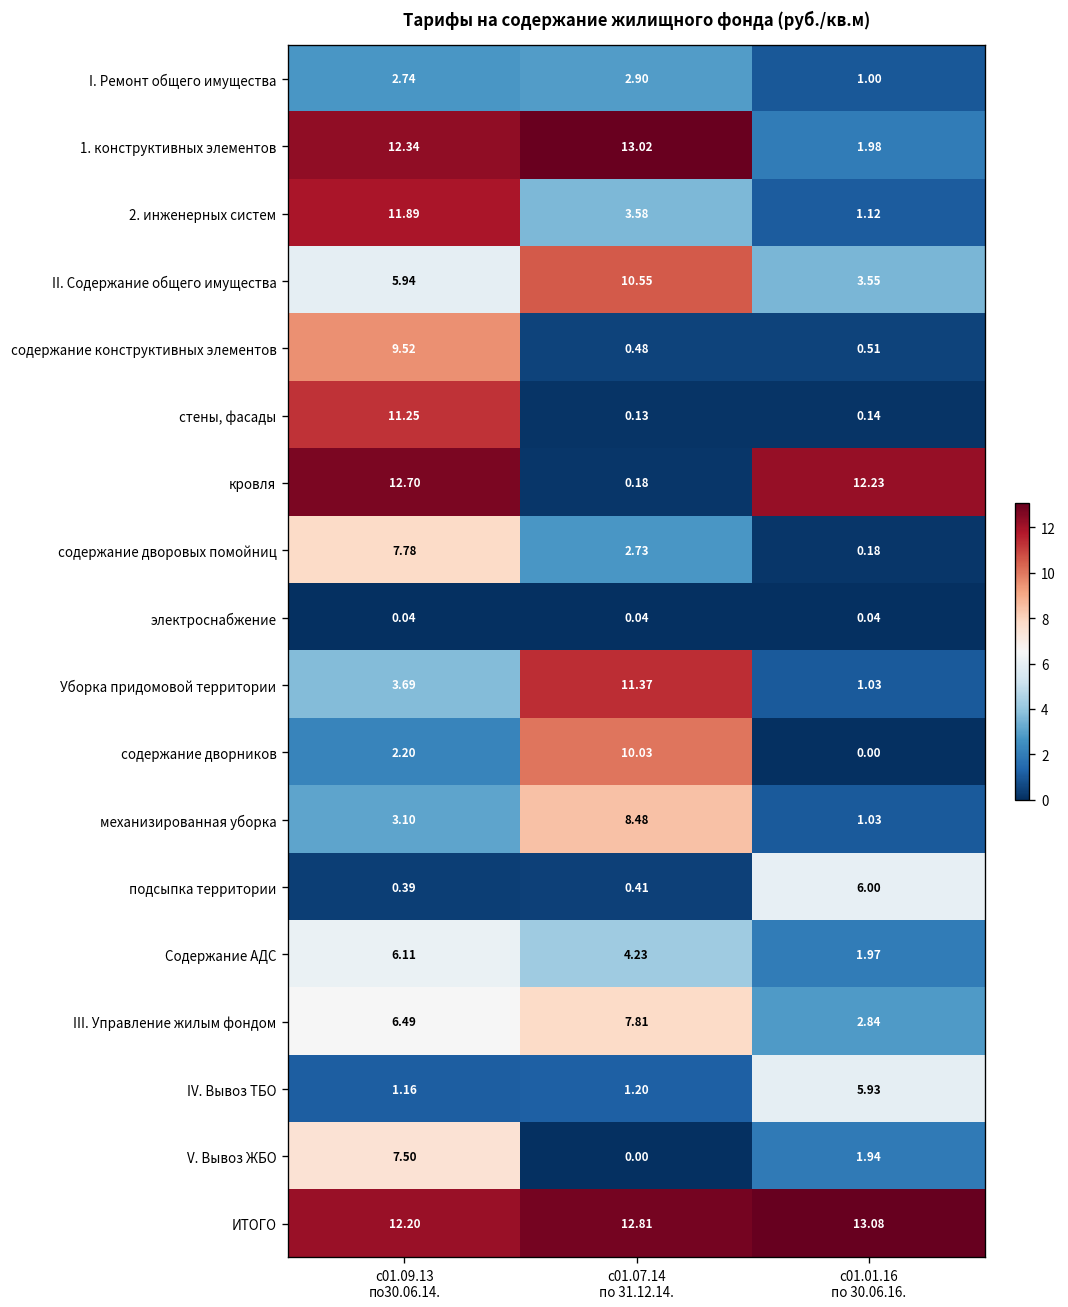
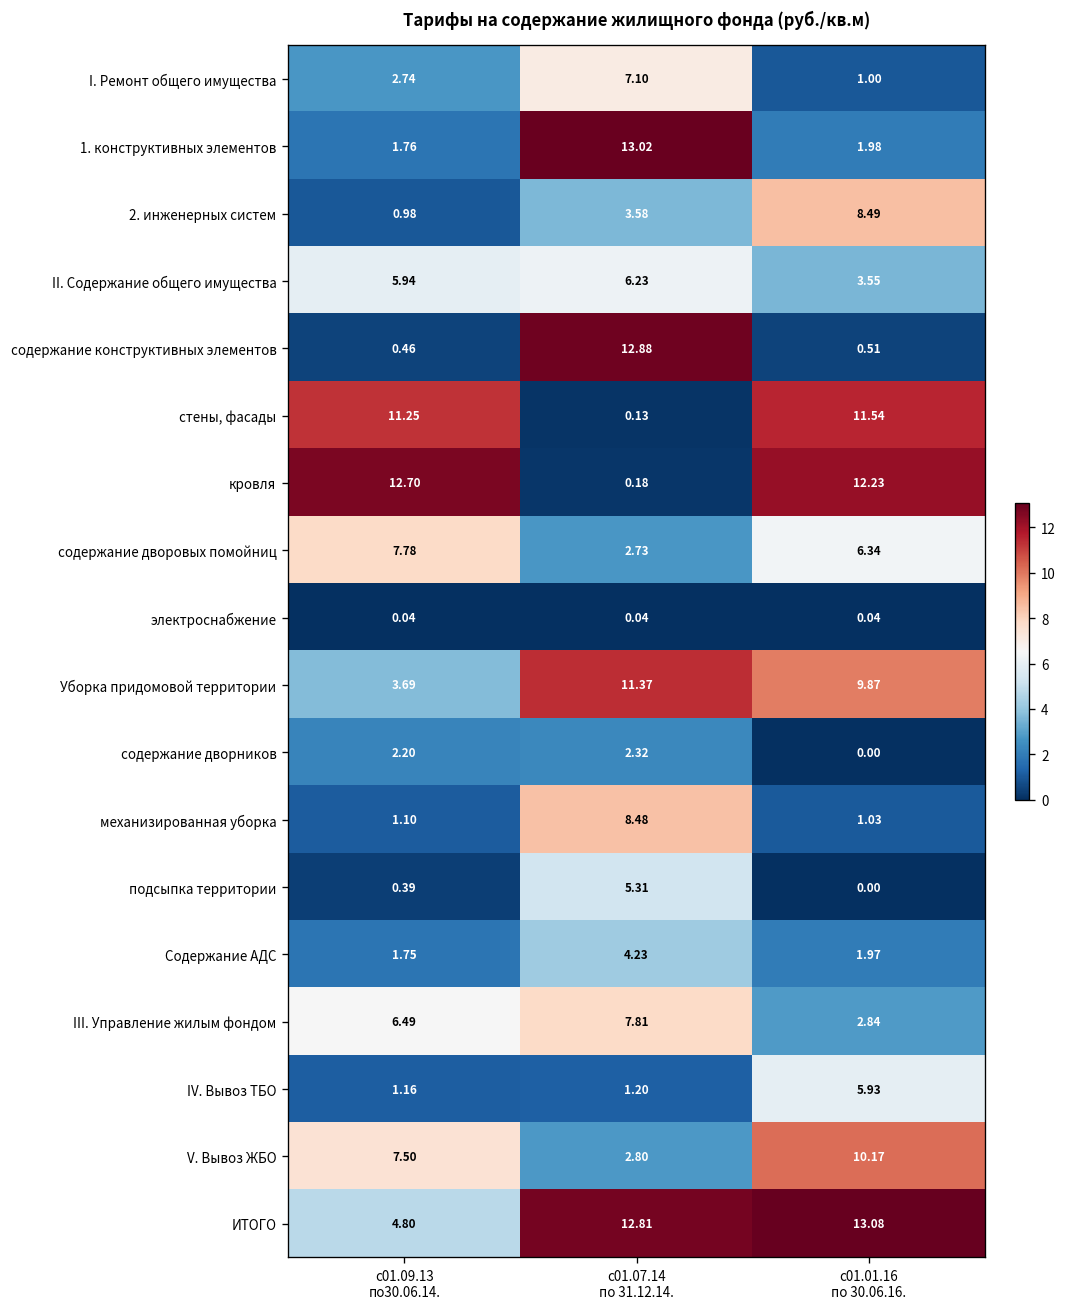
  {
    "I. Ремонт общего имущества": {
      "с01.09.13 по30.06.14.": 2.74,
-     "с01.07.14 по 31.12.14.": 2.90,
+     "с01.07.14 по 31.12.14.": 7.10,
      "с01.01.16 по 30.06.16.": 1.00
    },
    "1. конструктивных элементов": {
-     "с01.09.13 по30.06.14.": 12.34,
+     "с01.09.13 по30.06.14.": 1.76,
      "с01.07.14 по 31.12.14.": 13.02,
      "с01.01.16 по 30.06.16.": 1.98
    },
    "2. инженерных систем": {
-     "с01.09.13 по30.06.14.": 11.89,
+     "с01.09.13 по30.06.14.": 0.98,
      "с01.07.14 по 31.12.14.": 3.58,
-     "с01.01.16 по 30.06.16.": 1.12
+     "с01.01.16 по 30.06.16.": 8.49
    },
    "II. Содержание общего имущества": {
      "с01.09.13 по30.06.14.": 5.94,
-     "с01.07.14 по 31.12.14.": 10.55,
+     "с01.07.14 по 31.12.14.": 6.23,
      "с01.01.16 по 30.06.16.": 3.55
    },
    "содержание конструктивных элементов": {
-     "с01.09.13 по30.06.14.": 9.52,
-     "с01.07.14 по 31.12.14.": 0.48,
+     "с01.09.13 по30.06.14.": 0.46,
+     "с01.07.14 по 31.12.14.": 12.88,
      "с01.01.16 по 30.06.16.": 0.51
    },
    "стены, фасады": {
      "с01.09.13 по30.06.14.": 11.25,
      "с01.07.14 по 31.12.14.": 0.13,
-     "с01.01.16 по 30.06.16.": 0.14
+     "с01.01.16 по 30.06.16.": 11.54
    },
    "кровля": {
      "с01.09.13 по30.06.14.": 12.70,
      "с01.07.14 по 31.12.14.": 0.18,
      "с01.01.16 по 30.06.16.": 12.23
    },
    "содержание дворовых помойниц": {
      "с01.09.13 по30.06.14.": 7.78,
      "с01.07.14 по 31.12.14.": 2.73,
-     "с01.01.16 по 30.06.16.": 0.18
+     "с01.01.16 по 30.06.16.": 6.34
    },
    "электроснабжение": {
      "с01.09.13 по30.06.14.": 0.04,
      "с01.07.14 по 31.12.14.": 0.04,
      "с01.01.16 по 30.06.16.": 0.04
    },
    "Уборка придомовой территории": {
      "с01.09.13 по30.06.14.": 3.69,
      "с01.07.14 по 31.12.14.": 11.37,
-     "с01.01.16 по 30.06.16.": 1.03
+     "с01.01.16 по 30.06.16.": 9.87
    },
    "содержание дворников": {
      "с01.09.13 по30.06.14.": 2.20,
-     "с01.07.14 по 31.12.14.": 10.03,
+     "с01.07.14 по 31.12.14.": 2.32,
      "с01.01.16 по 30.06.16.": 0.00
    },
    "механизированная уборка": {
-     "с01.09.13 по30.06.14.": 3.10,
+     "с01.09.13 по30.06.14.": 1.10,
      "с01.07.14 по 31.12.14.": 8.48,
      "с01.01.16 по 30.06.16.": 1.03
    },
    "подсыпка территории": {
      "с01.09.13 по30.06.14.": 0.39,
-     "с01.07.14 по 31.12.14.": 0.41,
-     "с01.01.16 по 30.06.16.": 6.00
+     "с01.07.14 по 31.12.14.": 5.31,
+     "с01.01.16 по 30.06.16.": 0.00
    },
    "Содержание АДС": {
-     "с01.09.13 по30.06.14.": 6.11,
+     "с01.09.13 по30.06.14.": 1.75,
      "с01.07.14 по 31.12.14.": 4.23,
      "с01.01.16 по 30.06.16.": 1.97
    },
    "III. Управление жилым фондом": {
      "с01.09.13 по30.06.14.": 6.49,
      "с01.07.14 по 31.12.14.": 7.81,
      "с01.01.16 по 30.06.16.": 2.84
    },
    "IV. Вывоз ТБО": {
      "с01.09.13 по30.06.14.": 1.16,
      "с01.07.14 по 31.12.14.": 1.20,
      "с01.01.16 по 30.06.16.": 5.93
    },
    "V. Вывоз ЖБО": {
      "с01.09.13 по30.06.14.": 7.50,
-     "с01.07.14 по 31.12.14.": 0.00,
-     "с01.01.16 по 30.06.16.": 1.94
+     "с01.07.14 по 31.12.14.": 2.80,
+     "с01.01.16 по 30.06.16.": 10.17
    },
    "ИТОГО": {
-     "с01.09.13 по30.06.14.": 12.20,
+     "с01.09.13 по30.06.14.": 4.80,
      "с01.07.14 по 31.12.14.": 12.81,
      "с01.01.16 по 30.06.16.": 13.08
    }
  }
